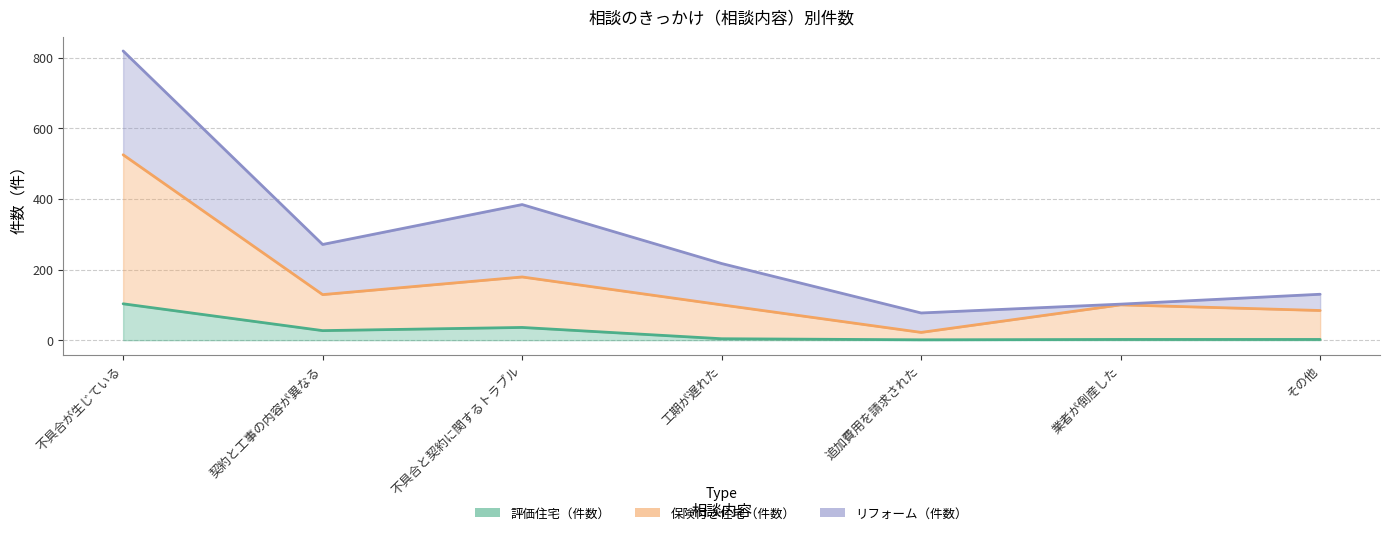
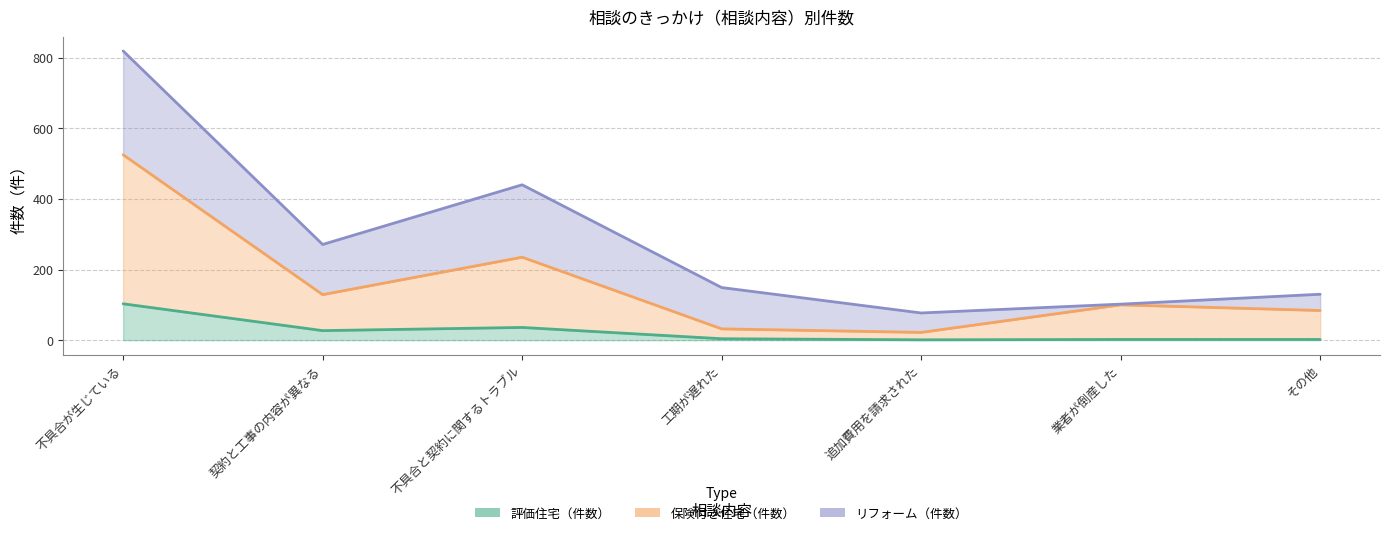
  {
    "保険付き住宅（件数）": {
      "不具合が生じている": 420,
      "契約と工事の内容が異なる": 100,
-     "不具合と契約に関するトラブル": 140,
-     "工期が遅れた": 100,
+     "不具合と契約に関するトラブル": 200,
+     "工期が遅れた": 30,
      "追加費用を請求された": 20,
      "その他": 80
    }
  }
